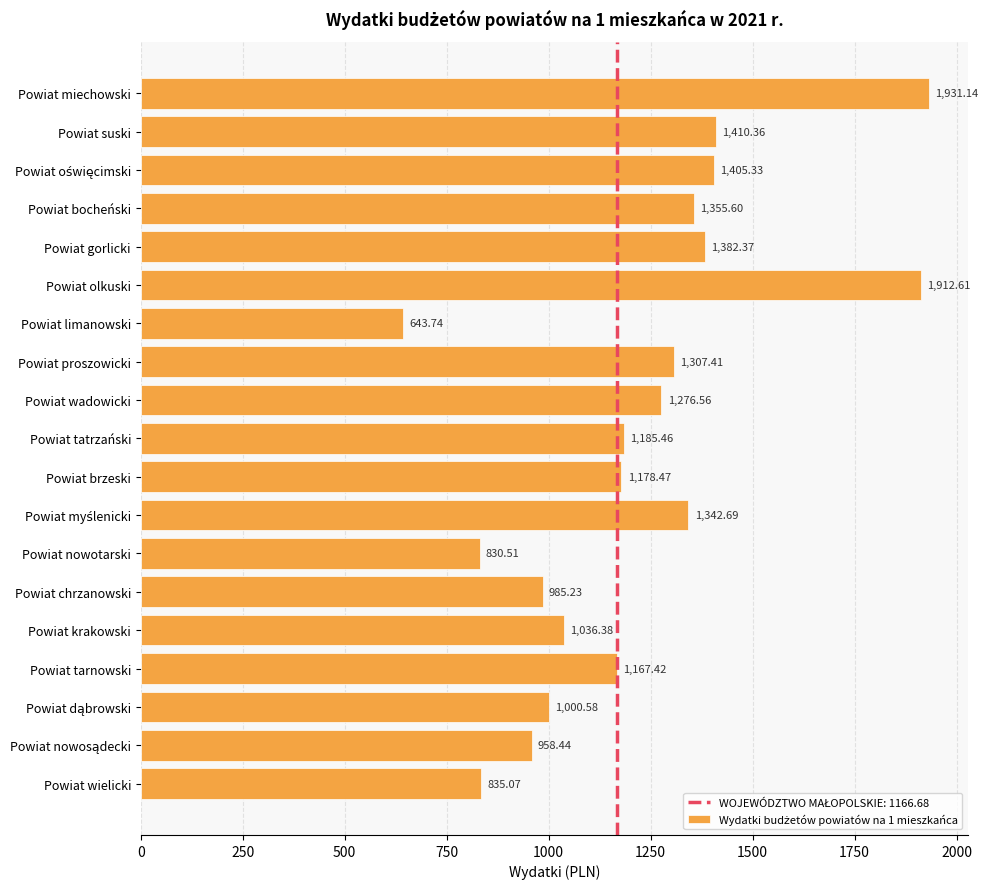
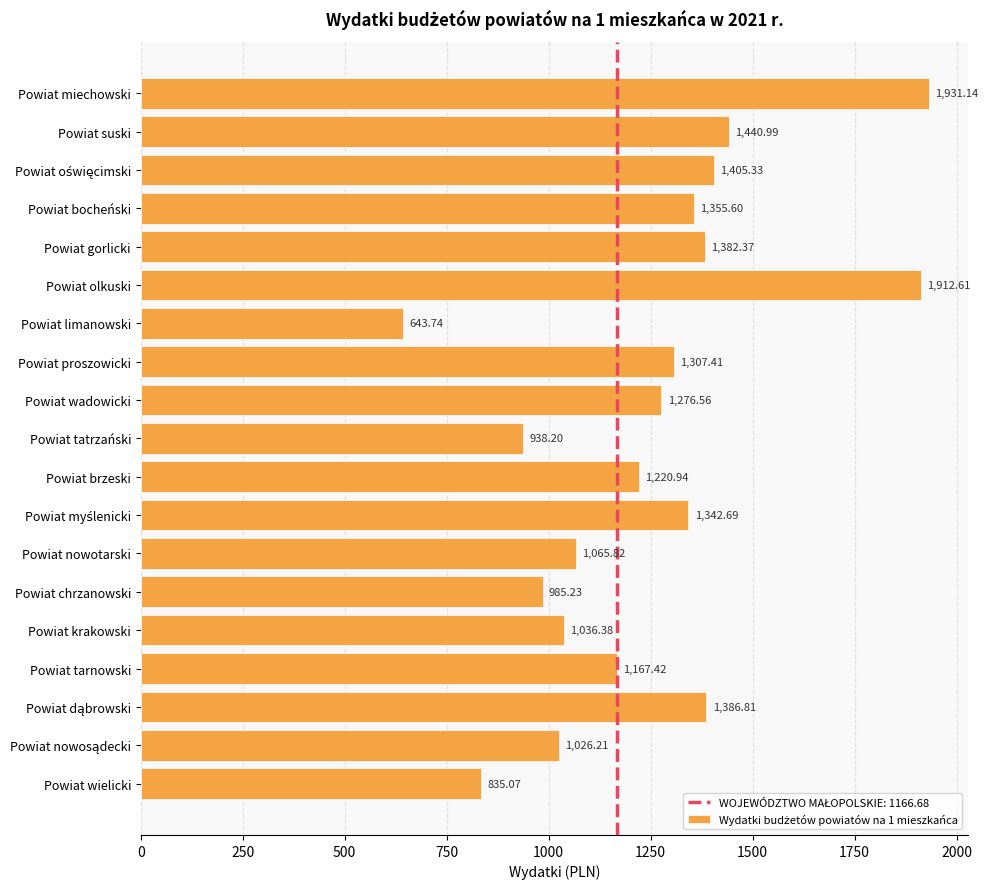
  {
    "Powiat miechowski": "1,931.14",
-   "Powiat suski": "1,410.36",
+   "Powiat suski": "1,440.99",
    "Powiat oświęcimski": "1,405.33",
    "Powiat bocheński": "1,355.60",
    "Powiat gorlicki": "1,382.37",
    "Powiat olkuski": "1,912.61",
    "Powiat limanowski": "643.74",
    "Powiat proszowicki": "1,307.41",
    "Powiat wadowicki": "1,276.56",
-   "Powiat tatrzański": "1,185.46",
-   "Powiat brzeski": "1,178.47",
+   "Powiat tatrzański": "938.20",
+   "Powiat brzeski": "1,220.94",
    "Powiat myślenicki": "1,342.69",
-   "Powiat nowotarski": "830.51",
+   "Powiat nowotarski": "1,065.82",
    "Powiat chrzanowski": "985.23",
    "Powiat krakowski": "1,036.38",
    "Powiat tarnowski": "1,167.42",
-   "Powiat dąbrowski": "1,000.58",
-   "Powiat nowosądecki": "958.44",
+   "Powiat dąbrowski": "1,386.81",
+   "Powiat nowosądecki": "1,026.21",
    "Powiat wielicki": "835.07"
  }
